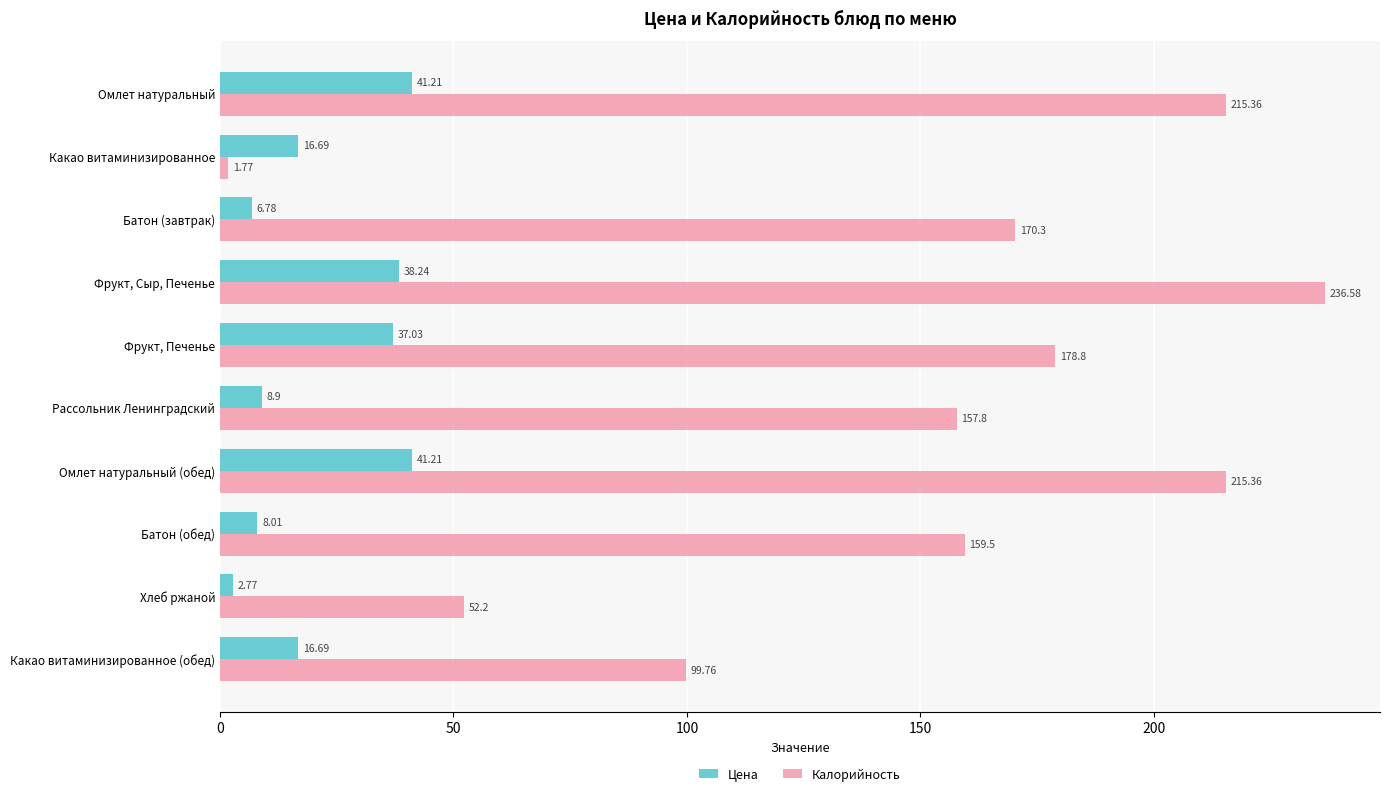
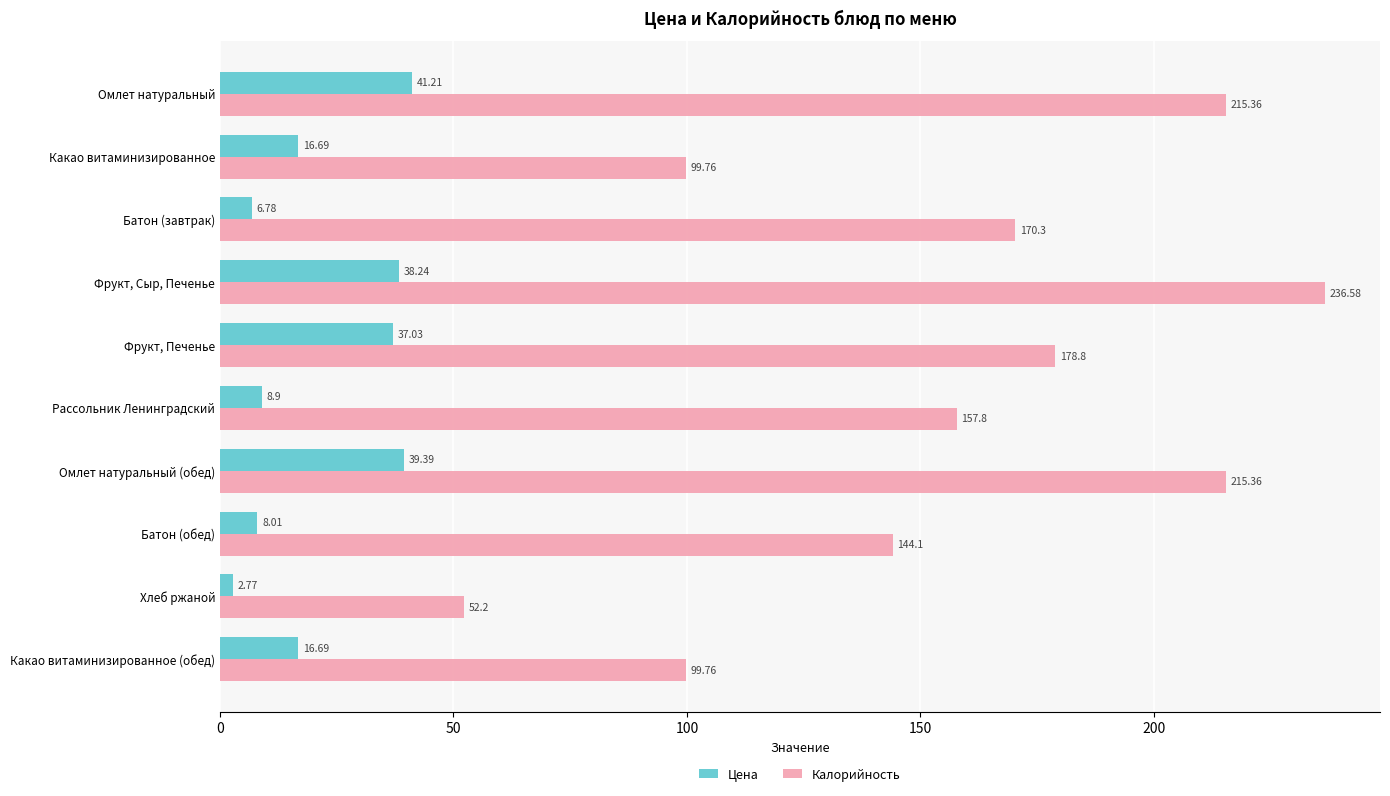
  {
    "Цена": {
      "Омлет натуральный": 41.21,
      "Какао витаминизированное": 16.69,
      "Батон (завтрак)": 6.78,
      "Фрукт, Сыр, Печенье": 38.24,
      "Фрукт, Печенье": 37.03,
      "Рассольник Ленинградский": 8.9,
-     "Омлет натуральный (обед)": 41.21,
+     "Омлет натуральный (обед)": 39.39,
      "Батон (обед)": 8.01,
      "Хлеб ржаной": 2.77,
      "Какао витаминизированное (обед)": 16.69
    },
    "Калорийность": {
      "Омлет натуральный": 215.36,
-     "Какао витаминизированное": 1.77,
+     "Какао витаминизированное": 99.76,
      "Батон (завтрак)": 170.3,
      "Фрукт, Сыр, Печенье": 236.58,
      "Фрукт, Печенье": 178.8,
      "Рассольник Ленинградский": 157.8,
      "Омлет натуральный (обед)": 215.36,
-     "Батон (обед)": 159.5,
+     "Батон (обед)": 144.1,
      "Хлеб ржаной": 52.2,
      "Какао витаминизированное (обед)": 99.76
    }
  }
